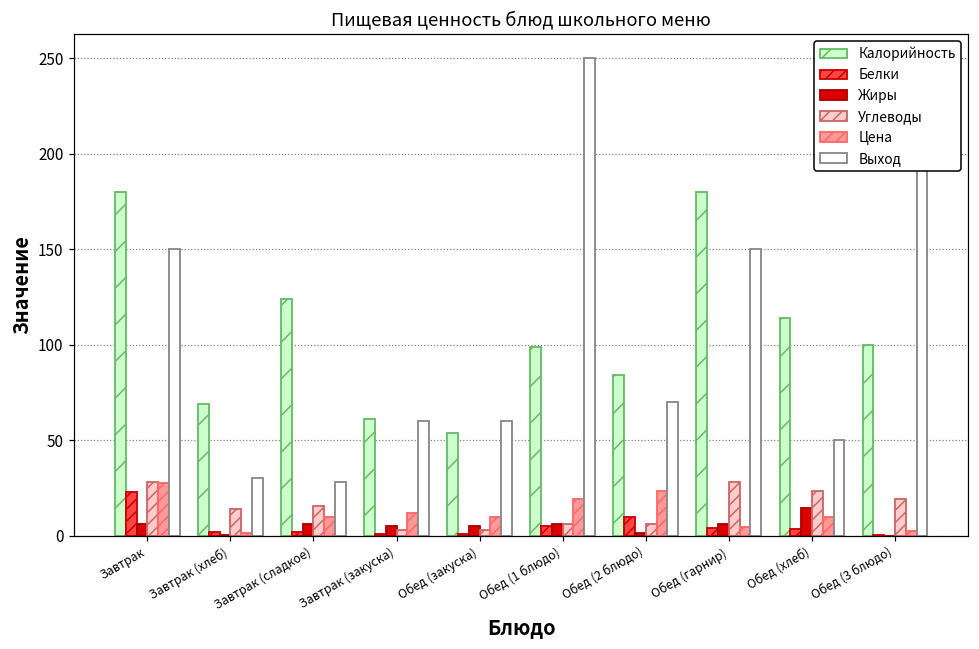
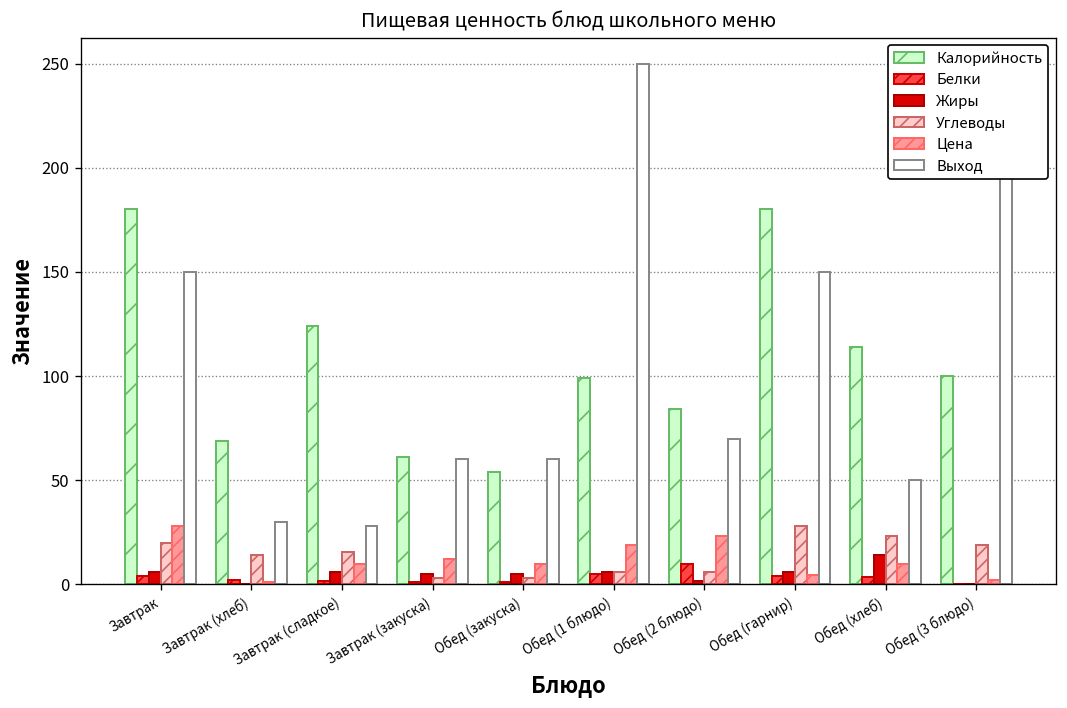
  {
    "Калорийность": {
      "Завтрак": 180,
      "Завтрак (хлеб)": 69,
      "Завтрак (сладкое)": 124,
      "Завтрак (закуска)": 61,
      "Обед (закуска)": 54,
      "Обед (1 блюдо)": 99,
      "Обед (2 блюдо)": 84,
      "Обед (гарнир)": 180,
      "Обед (хлеб)": 114,
      "Обед (3 блюдо)": 100
    },
    "Белки": {
-     "Завтрак": 23,
+     "Завтрак": 4,
      "Завтрак (хлеб)": 2,
      "Завтрак (сладкое)": 2,
      "Обед (1 блюдо)": 5,
      "Обед (2 блюдо)": 10,
      "Обед (гарнир)": 4,
      "Обед (хлеб)": 4
    },
    "Жиры": {
      "Завтрак": 6,
      "Завтрак (сладкое)": 6,
      "Завтрак (закуска)": 5,
      "Обед (закуска)": 5,
      "Обед (1 блюдо)": 6,
      "Обед (2 блюдо)": 2,
      "Обед (гарнир)": 6,
      "Обед (хлеб)": 14,
      "Обед (3 блюдо)": 0
    },
    "Углеводы": {
-     "Завтрак": 28,
+     "Завтрак": 20,
      "Завтрак (хлеб)": 14,
      "Завтрак (сладкое)": 16,
      "Завтрак (закуска)": 3,
      "Обед (закуска)": 3,
      "Обед (1 блюдо)": 6,
      "Обед (2 блюдо)": 6,
      "Обед (гарнир)": 28,
      "Обед (хлеб)": 23,
      "Обед (3 блюдо)": 19
    },
    "Цена": {
      "Завтрак": 28,
      "Завтрак (сладкое)": 10,
      "Завтрак (закуска)": 12,
      "Обед (закуска)": 10,
      "Обед (1 блюдо)": 19,
      "Обед (2 блюдо)": 23,
      "Обед (гарнир)": 5,
      "Обед (хлеб)": 10,
      "Обед (3 блюдо)": 2
    },
    "Выход": {
      "Завтрак": 150,
      "Завтрак (хлеб)": 30,
      "Завтрак (сладкое)": 28,
      "Завтрак (закуска)": 60,
      "Обед (закуска)": 60,
      "Обед (1 блюдо)": 250,
      "Обед (2 блюдо)": 70,
      "Обед (гарнир)": 150,
      "Обед (хлеб)": 50
    }
  }
